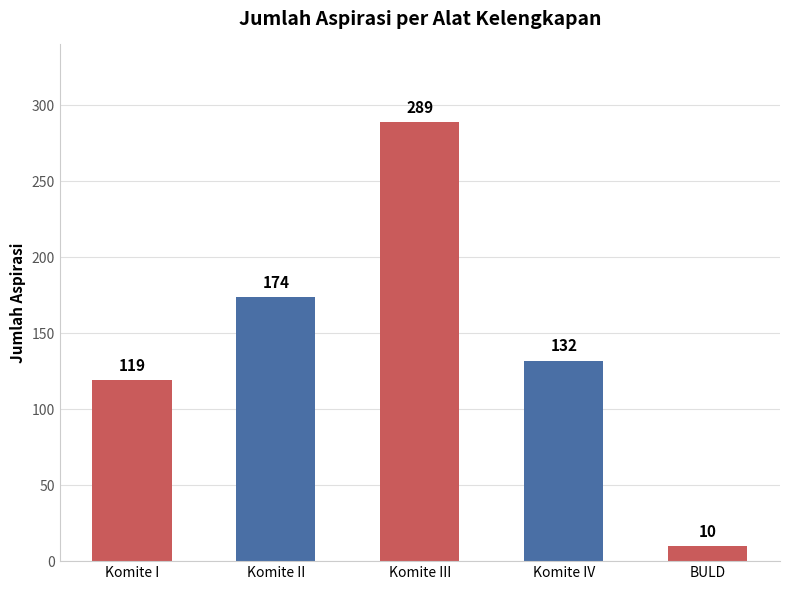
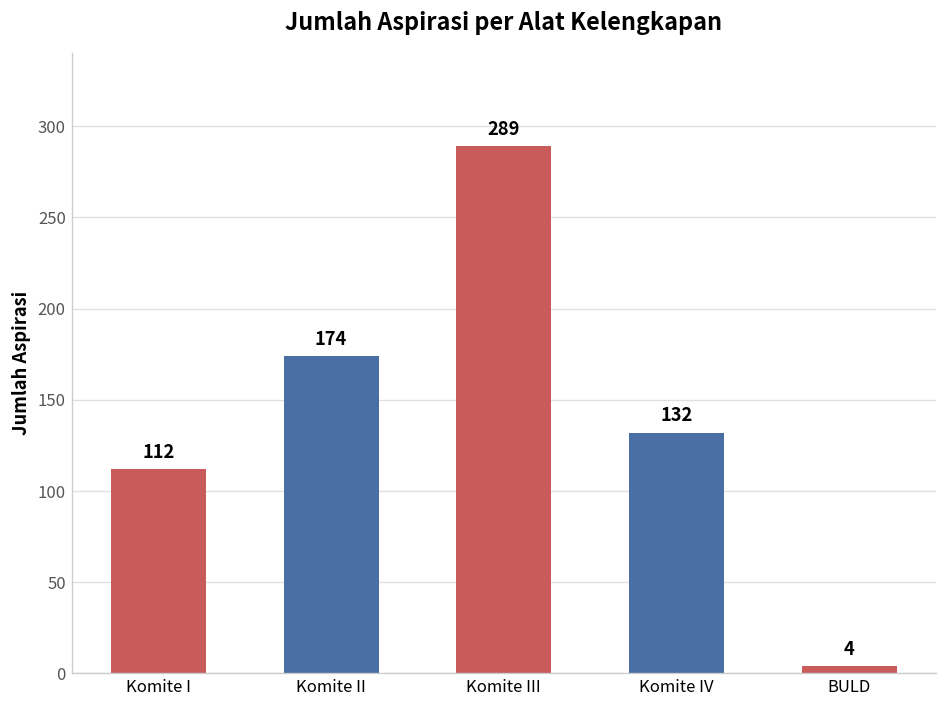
  {
-   "Komite I": 119,
+   "Komite I": 112,
    "Komite II": 174,
    "Komite III": 289,
    "Komite IV": 132,
-   "BULD": 10
+   "BULD": 4
  }
